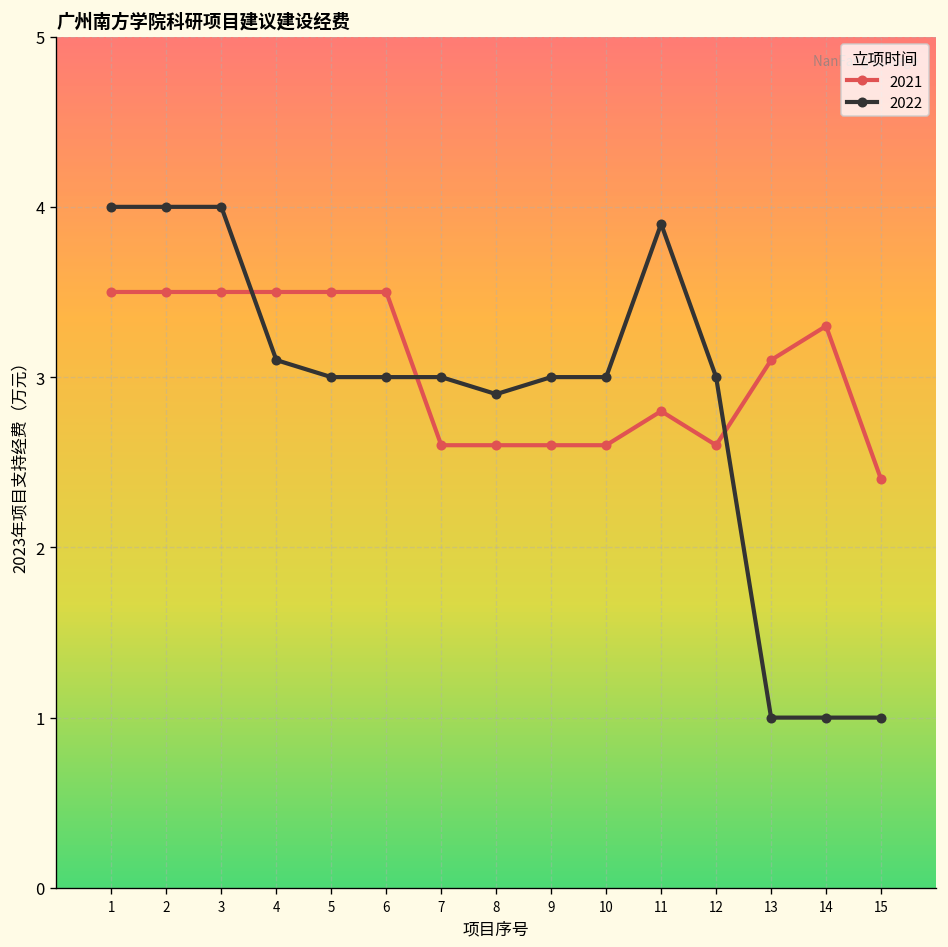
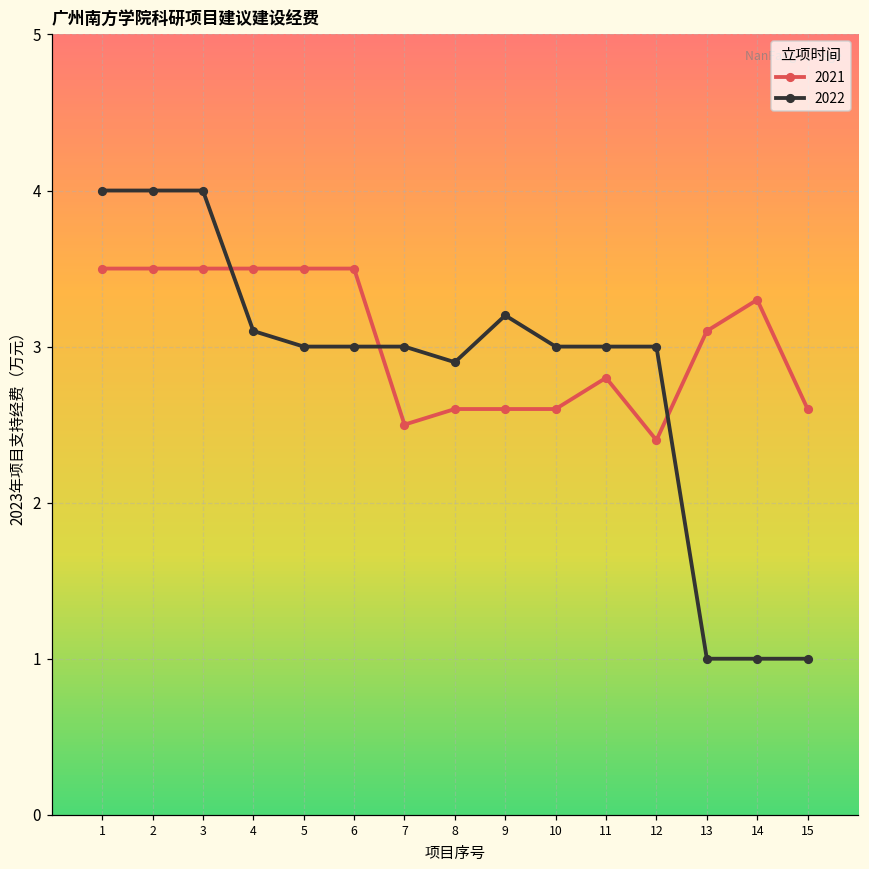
  {
    "2021": {
      "1": 3.5,
      "2": 3.5,
      "3": 3.5,
      "4": 3.5,
      "5": 3.5,
      "6": 3.5,
-     "7": 2.6,
+     "7": 2.5,
      "8": 2.6,
      "9": 2.6,
      "10": 2.6,
      "11": 2.8,
-     "12": 2.6,
+     "12": 2.4,
      "13": 3.1,
      "14": 3.3,
-     "15": 2.4
+     "15": 2.6
    },
    "2022": {
      "1": 4.0,
      "2": 4.0,
      "3": 4.0,
      "4": 3.1,
      "5": 3.0,
      "6": 3.0,
      "7": 3.0,
      "8": 2.9,
-     "9": 3.0,
+     "9": 3.2,
      "10": 3.0,
-     "11": 3.9,
+     "11": 3.0,
      "12": 3.0,
      "13": 1.0,
      "14": 1.0,
      "15": 1.0
    }
  }
